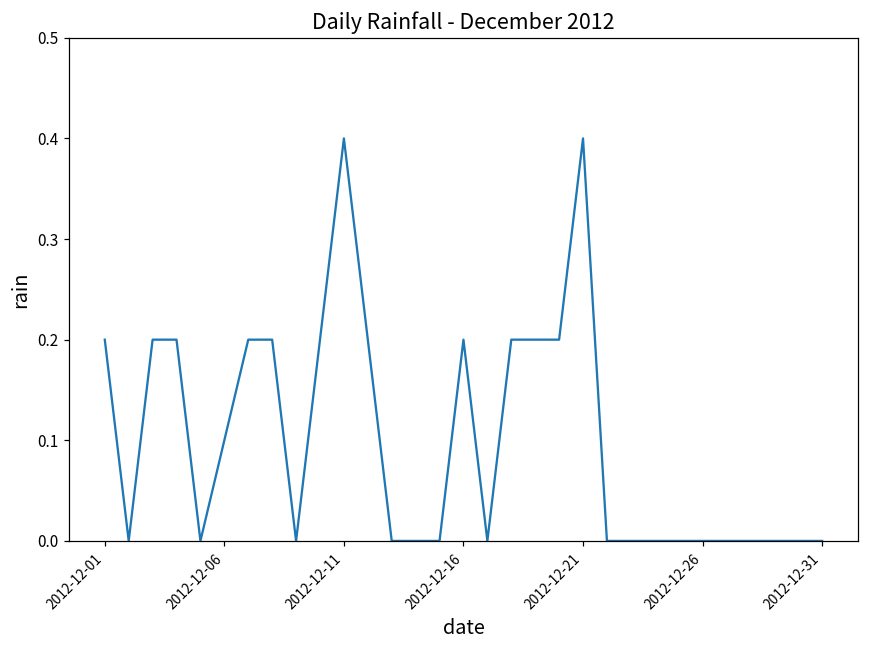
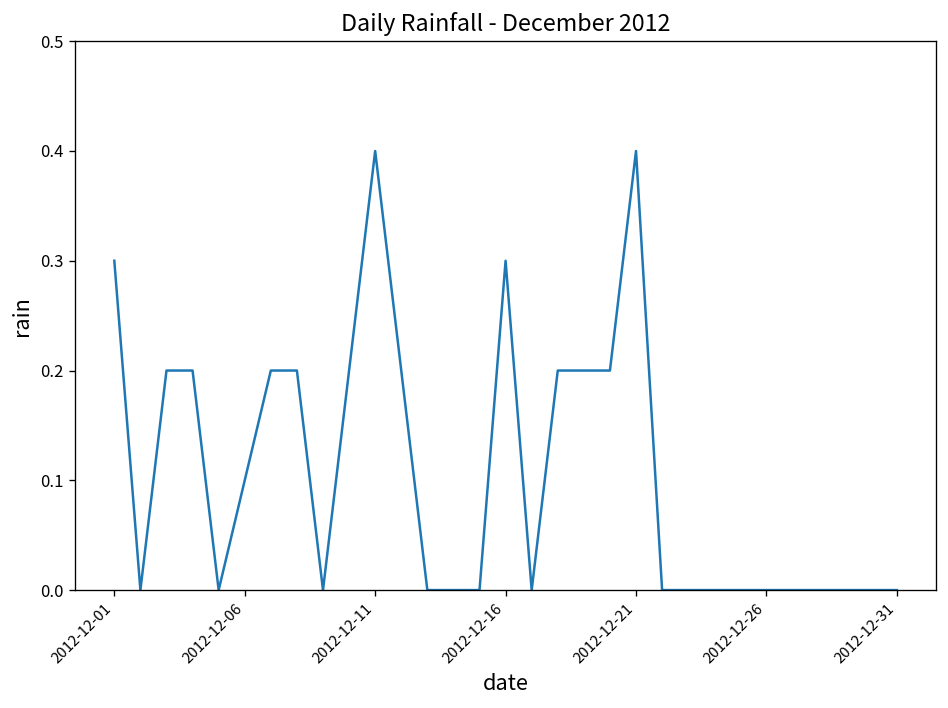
  {
-   "2012-12-01": 0.2,
+   "2012-12-01": 0.3,
    "2012-12-06": 0.1,
    "2012-12-11": 0.4,
-   "2012-12-16": 0.2,
+   "2012-12-16": 0.3,
    "2012-12-21": 0.4,
    "2012-12-26": 0.0,
    "2012-12-31": 0.0
  }
